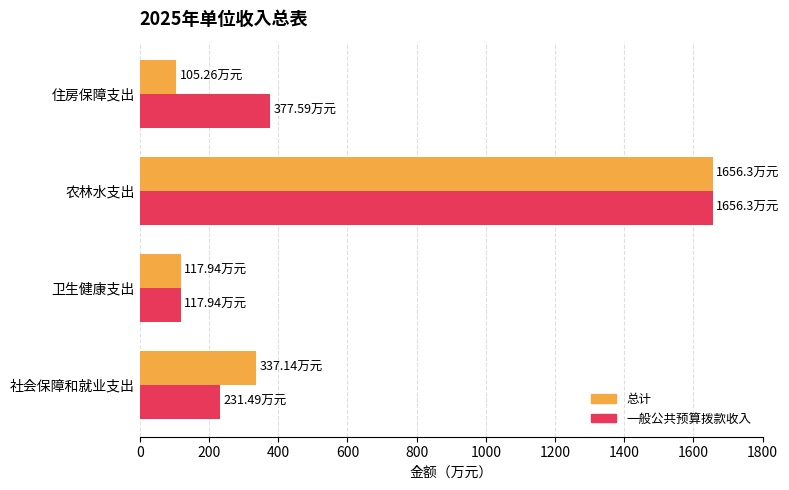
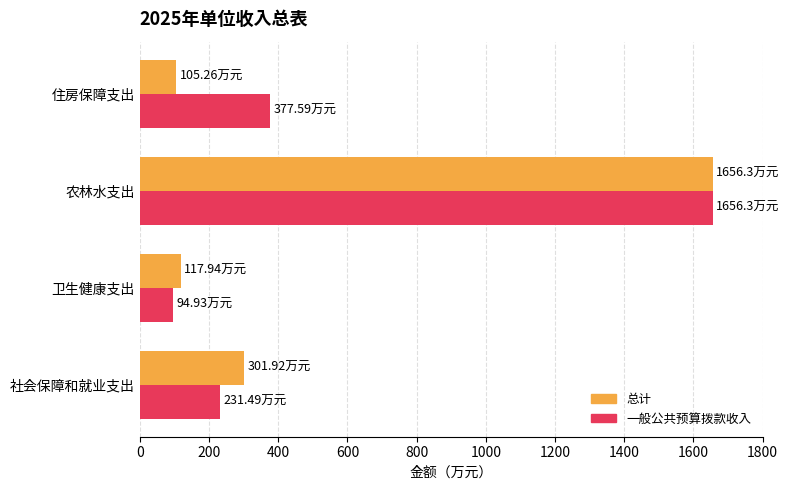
  {
    "总计": {
      "住房保障支出": 105.26,
      "农林水支出": 1656.3,
      "卫生健康支出": 117.94,
-     "社会保障和就业支出": 337.14
+     "社会保障和就业支出": 301.92
    },
    "一般公共预算拨款收入": {
      "住房保障支出": 377.59,
      "农林水支出": 1656.3,
-     "卫生健康支出": 117.94,
+     "卫生健康支出": 94.93,
      "社会保障和就业支出": 231.49
    }
  }
